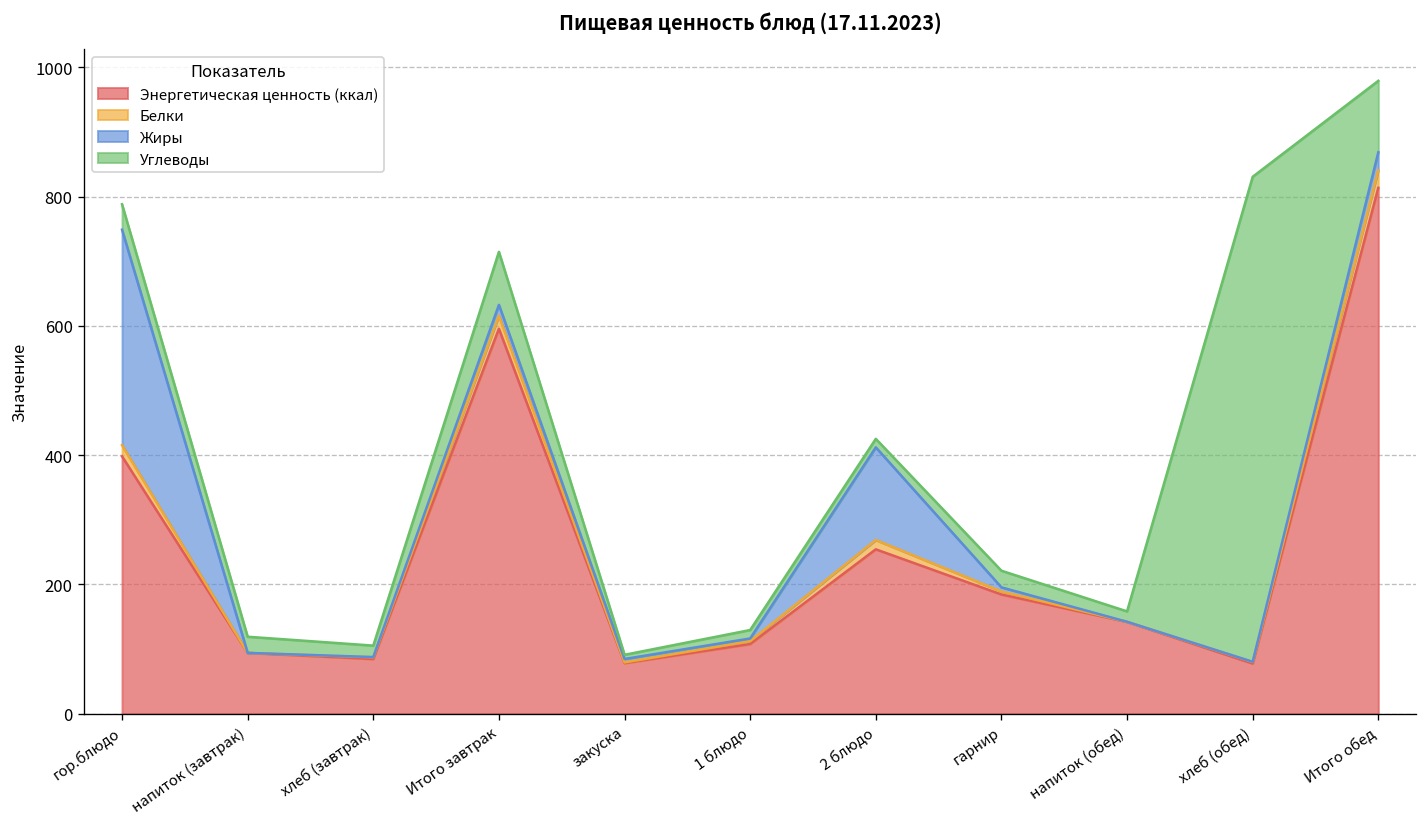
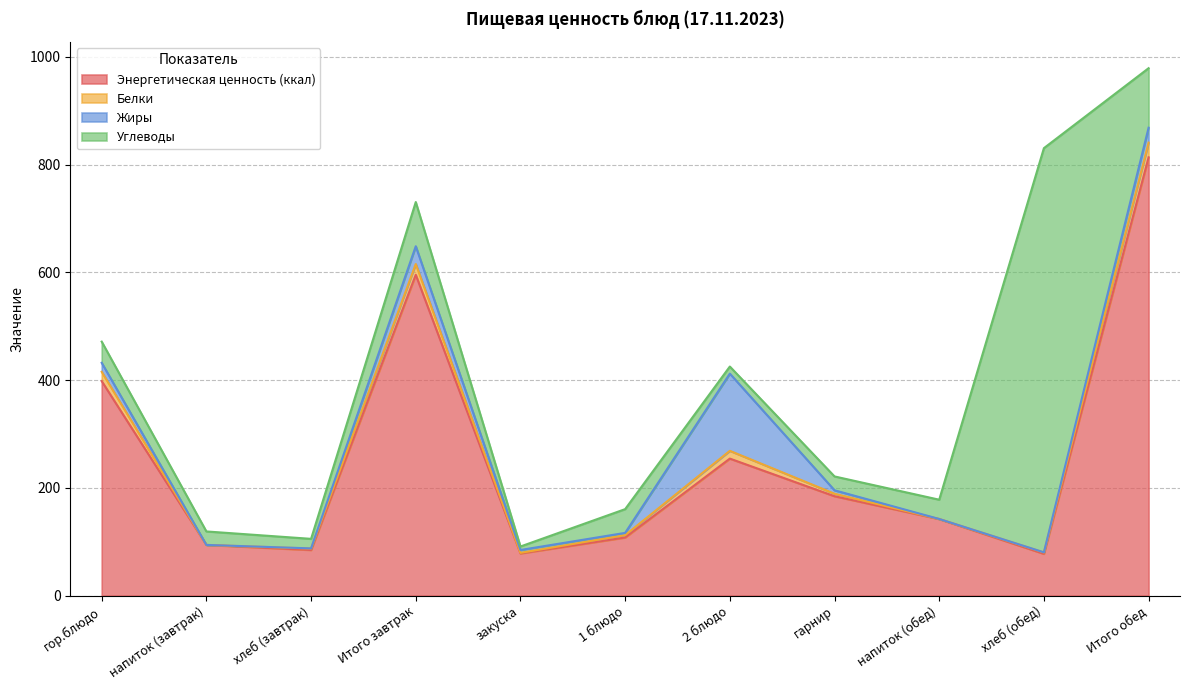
  {
    "Энергетическая ценность (ккал)": {
      "гор.блюдо": 400,
      "Итого завтрак": 600,
      "2 блюдо": 250,
      "Итого обед": 810
    },
    "Белки": {
      "гор.блюдо": 20,
      "Итого завтрак": 20,
      "2 блюдо": 10,
      "Итого обед": 30
    },
    "Жиры": {
-     "гор.блюдо": 330,
-     "Итого завтрак": 20,
+     "гор.блюдо": 20,
+     "Итого завтрак": 30,
      "закуска": 10,
      "2 блюдо": 140,
      "гарнир": 10,
      "Итого обед": 30
    },
    "Углеводы": {
      "гор.блюдо": 40,
      "напиток (завтрак)": 30,
      "хлеб (завтрак)": 20,
      "Итого завтрак": 80,
      "закуска": 10,
-     "1 блюдо": 10,
+     "1 блюдо": 40,
      "2 блюдо": 10,
      "гарнир": 30,
-     "напиток (обед)": 20,
+     "напиток (обед)": 40,
      "хлеб (обед)": 750,
      "Итого обед": 110
    }
  }
